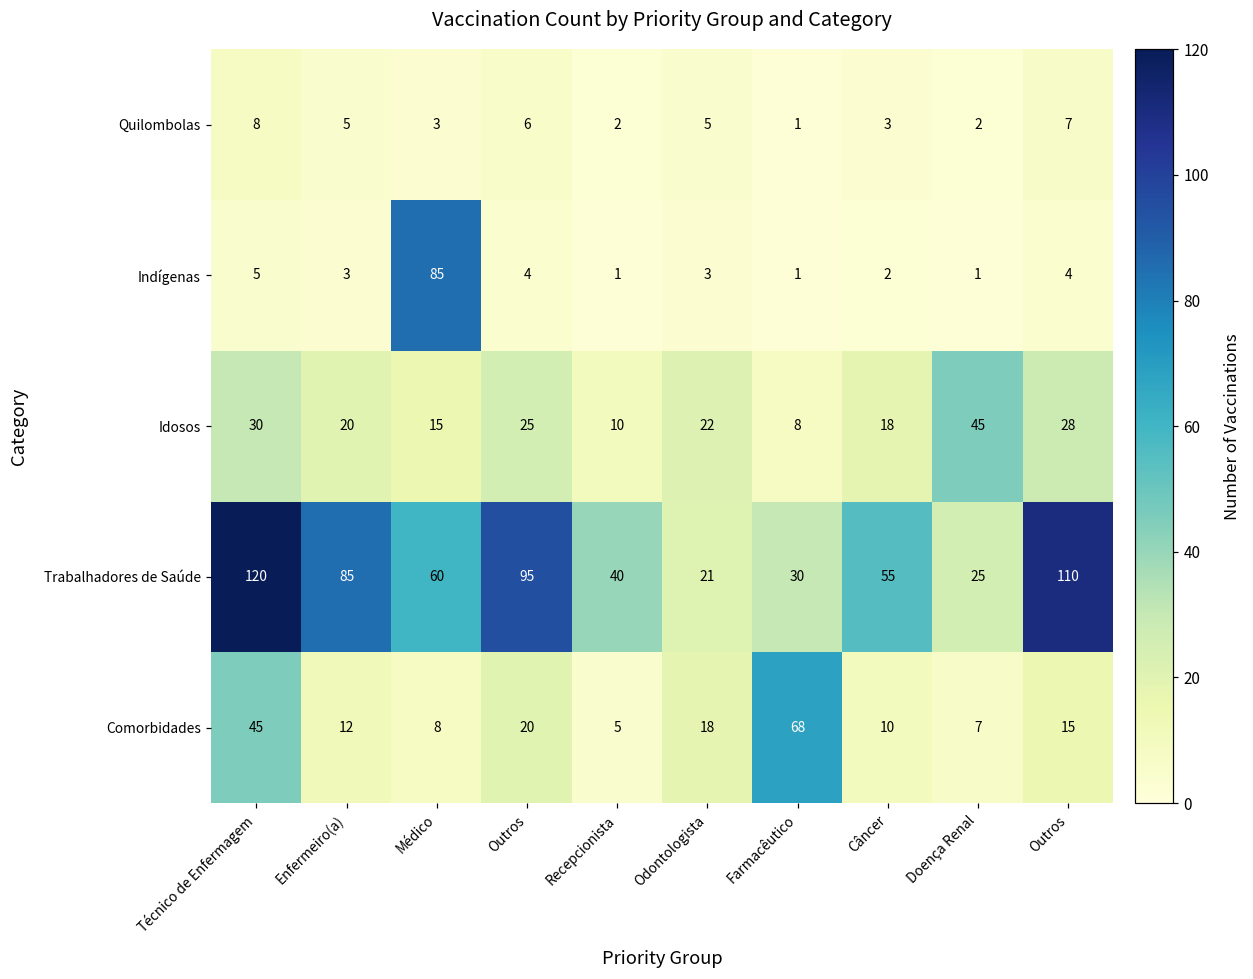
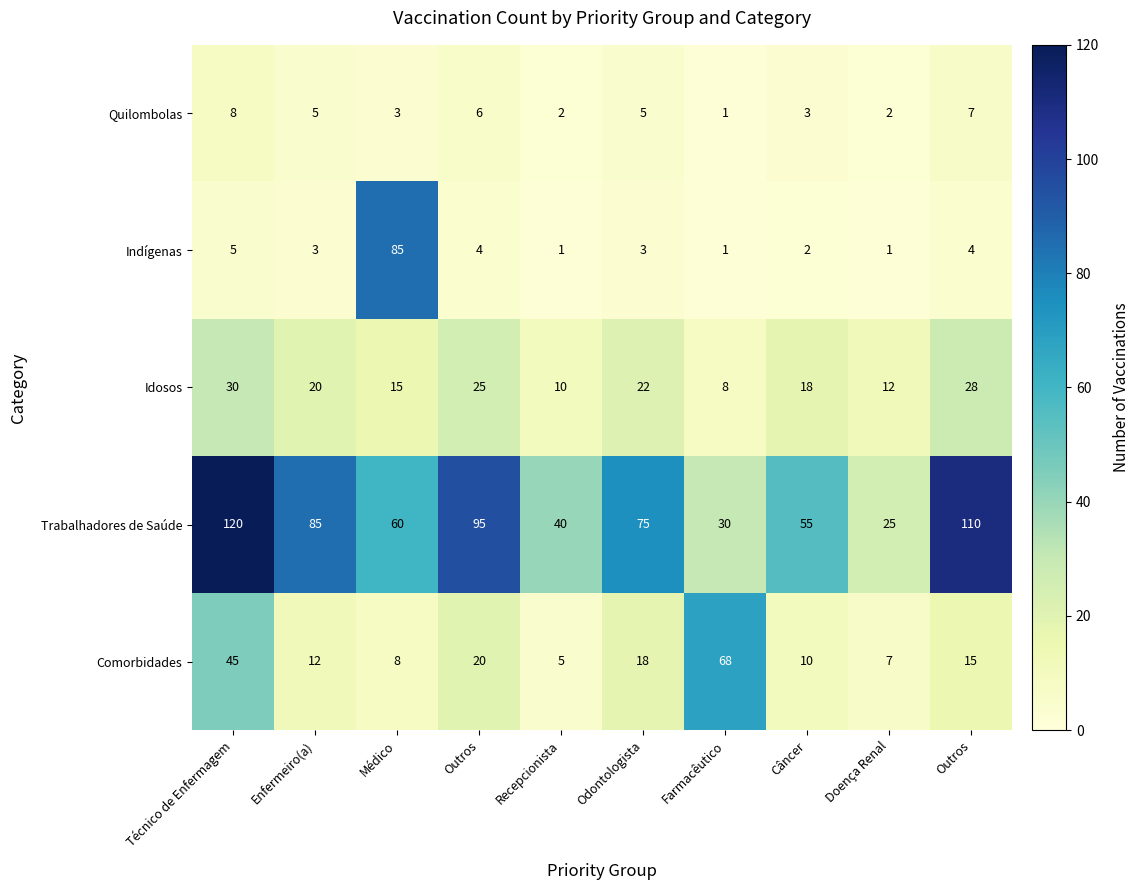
  {
    "Quilombolas": {
      "Técnico de Enfermagem": 8,
      "Enfermeiro(a)": 5,
      "Médico": 3,
      "Recepcionista": 2,
      "Odontologista": 5,
      "Farmacêutico": 1,
      "Câncer": 3,
      "Doença Renal": 2
    },
    "Indígenas": {
      "Técnico de Enfermagem": 5,
      "Enfermeiro(a)": 3,
      "Médico": 85,
      "Recepcionista": 1,
      "Odontologista": 3,
      "Farmacêutico": 1,
      "Câncer": 2,
      "Doença Renal": 1
    },
    "Idosos": {
      "Técnico de Enfermagem": 30,
      "Enfermeiro(a)": 20,
      "Médico": 15,
      "Recepcionista": 10,
      "Odontologista": 22,
      "Farmacêutico": 8,
      "Câncer": 18,
-     "Doença Renal": 45
+     "Doença Renal": 12
    },
    "Trabalhadores de Saúde": {
      "Técnico de Enfermagem": 120,
      "Enfermeiro(a)": 85,
      "Médico": 60,
      "Recepcionista": 40,
-     "Odontologista": 21,
+     "Odontologista": 75,
      "Farmacêutico": 30,
      "Câncer": 55,
      "Doença Renal": 25
    },
    "Comorbidades": {
      "Técnico de Enfermagem": 45,
      "Enfermeiro(a)": 12,
      "Médico": 8,
      "Recepcionista": 5,
      "Odontologista": 18,
      "Farmacêutico": 68,
      "Câncer": 10,
      "Doença Renal": 7
    }
  }
